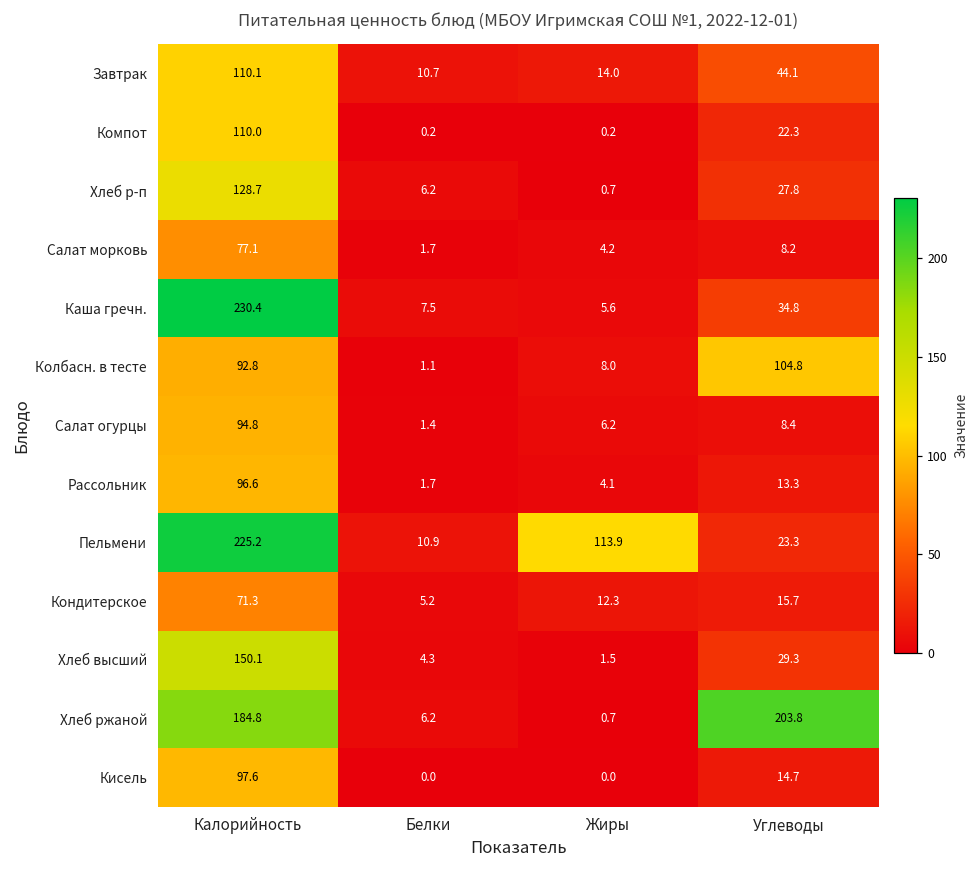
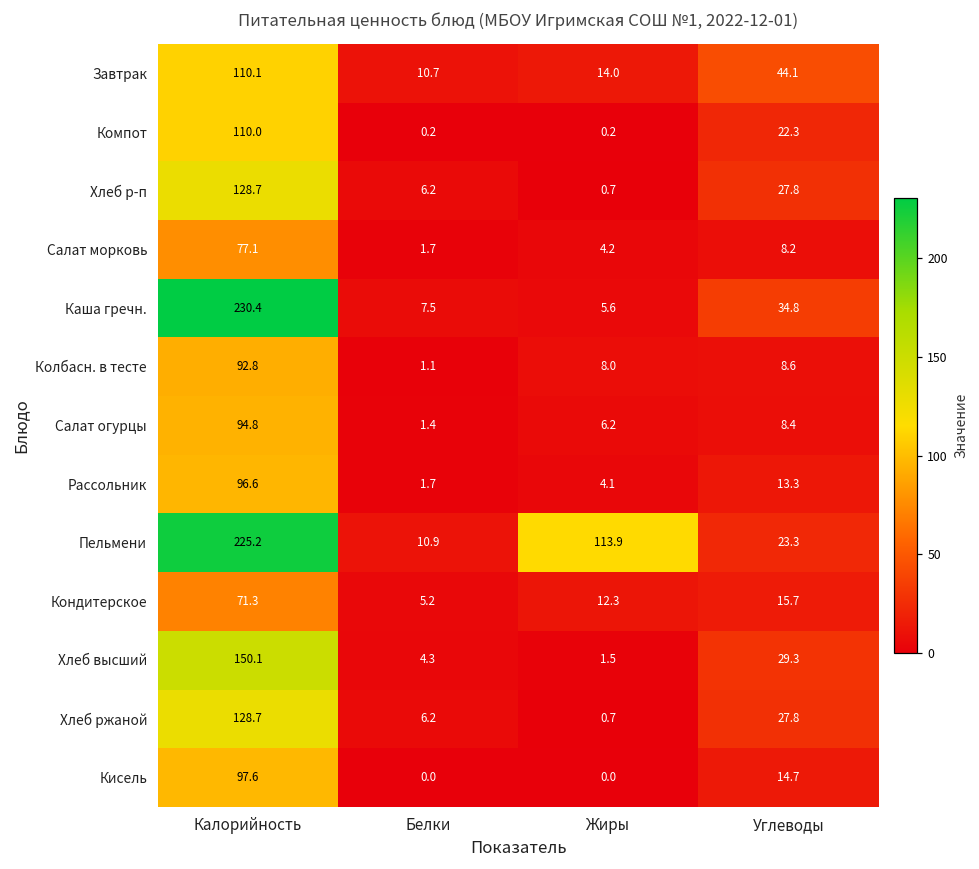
  {
    "Завтрак": {
      "Калорийность": 110.1,
      "Белки": 10.7,
      "Жиры": 14.0,
      "Углеводы": 44.1
    },
    "Компот": {
      "Калорийность": 110.0,
      "Белки": 0.2,
      "Жиры": 0.2,
      "Углеводы": 22.3
    },
    "Хлеб р-п": {
      "Калорийность": 128.7,
      "Белки": 6.2,
      "Жиры": 0.7,
      "Углеводы": 27.8
    },
    "Салат морковь": {
      "Калорийность": 77.1,
      "Белки": 1.7,
      "Жиры": 4.2,
      "Углеводы": 8.2
    },
    "Каша гречн.": {
      "Калорийность": 230.4,
      "Белки": 7.5,
      "Жиры": 5.6,
      "Углеводы": 34.8
    },
    "Колбасн. в тесте": {
      "Калорийность": 92.8,
      "Белки": 1.1,
      "Жиры": 8.0,
-     "Углеводы": 104.8
+     "Углеводы": 8.6
    },
    "Салат огурцы": {
      "Калорийность": 94.8,
      "Белки": 1.4,
      "Жиры": 6.2,
      "Углеводы": 8.4
    },
    "Рассольник": {
      "Калорийность": 96.6,
      "Белки": 1.7,
      "Жиры": 4.1,
      "Углеводы": 13.3
    },
    "Пельмени": {
      "Калорийность": 225.2,
      "Белки": 10.9,
      "Жиры": 113.9,
      "Углеводы": 23.3
    },
    "Кондитерское": {
      "Калорийность": 71.3,
      "Белки": 5.2,
      "Жиры": 12.3,
      "Углеводы": 15.7
    },
    "Хлеб высший": {
      "Калорийность": 150.1,
      "Белки": 4.3,
      "Жиры": 1.5,
      "Углеводы": 29.3
    },
    "Хлеб ржаной": {
-     "Калорийность": 184.8,
+     "Калорийность": 128.7,
      "Белки": 6.2,
      "Жиры": 0.7,
-     "Углеводы": 203.8
+     "Углеводы": 27.8
    },
    "Кисель": {
      "Калорийность": 97.6,
      "Белки": 0.0,
      "Жиры": 0.0,
      "Углеводы": 14.7
    }
  }
